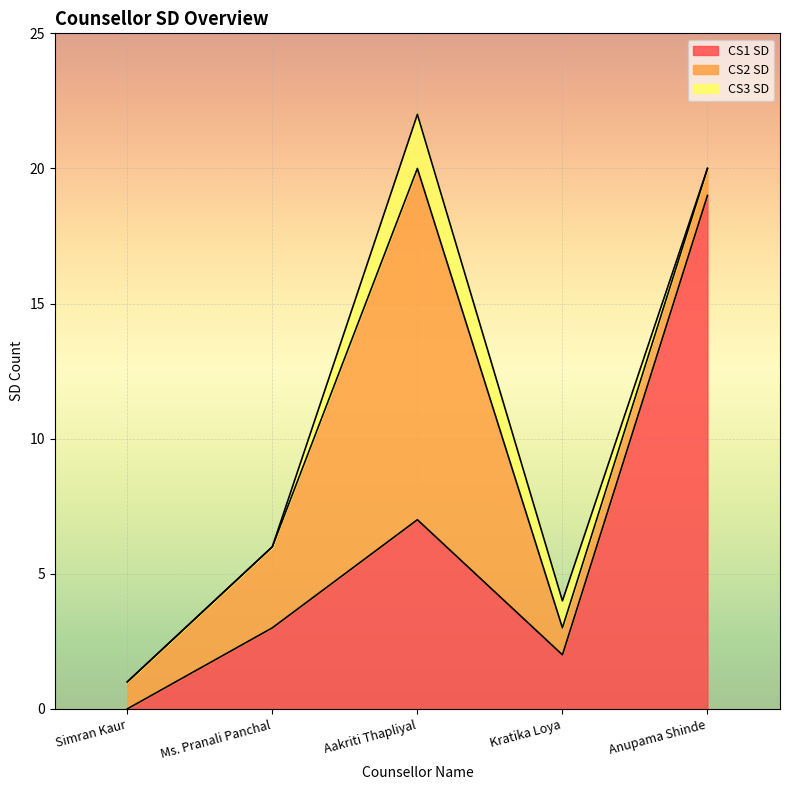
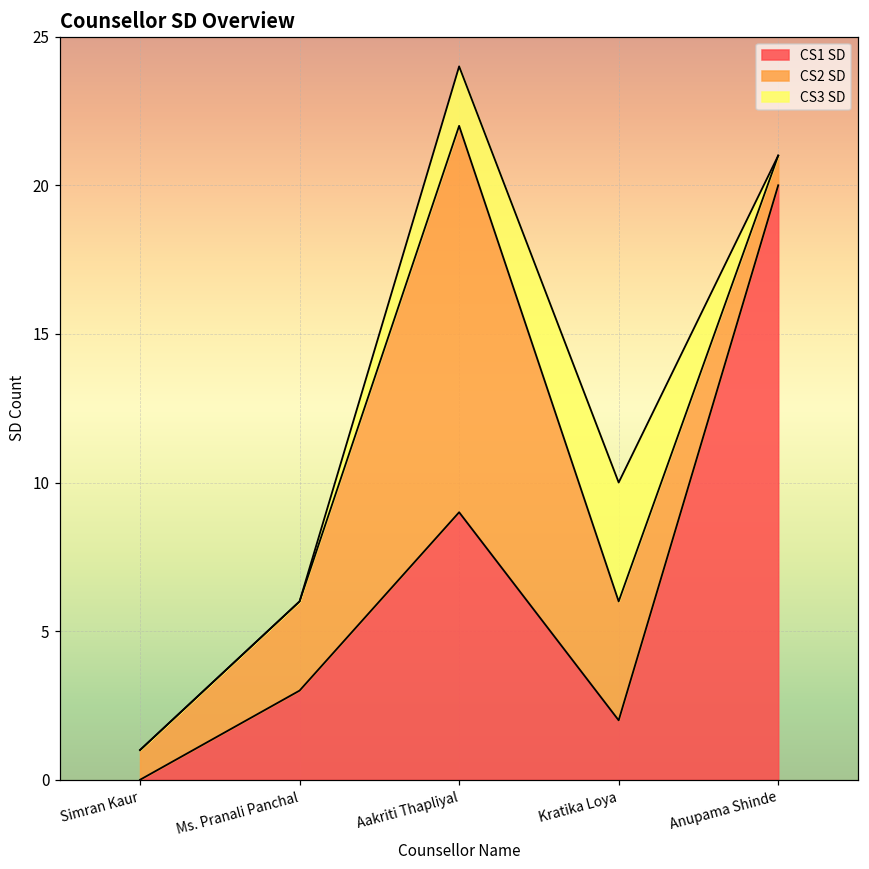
  {
    "CS1 SD": {
      "Simran Kaur": 0,
      "Ms. Pranali Panchal": 3,
-     "Aakriti Thapliyal": 7,
+     "Aakriti Thapliyal": 9,
      "Kratika Loya": 2,
-     "Anupama Shinde": 19
+     "Anupama Shinde": 20
    },
    "CS2 SD": {
      "Aakriti Thapliyal": 13,
-     "Kratika Loya": 1
+     "Kratika Loya": 4
    },
    "CS3 SD": {
      "Aakriti Thapliyal": 2,
-     "Kratika Loya": 1
+     "Kratika Loya": 4
    }
  }
